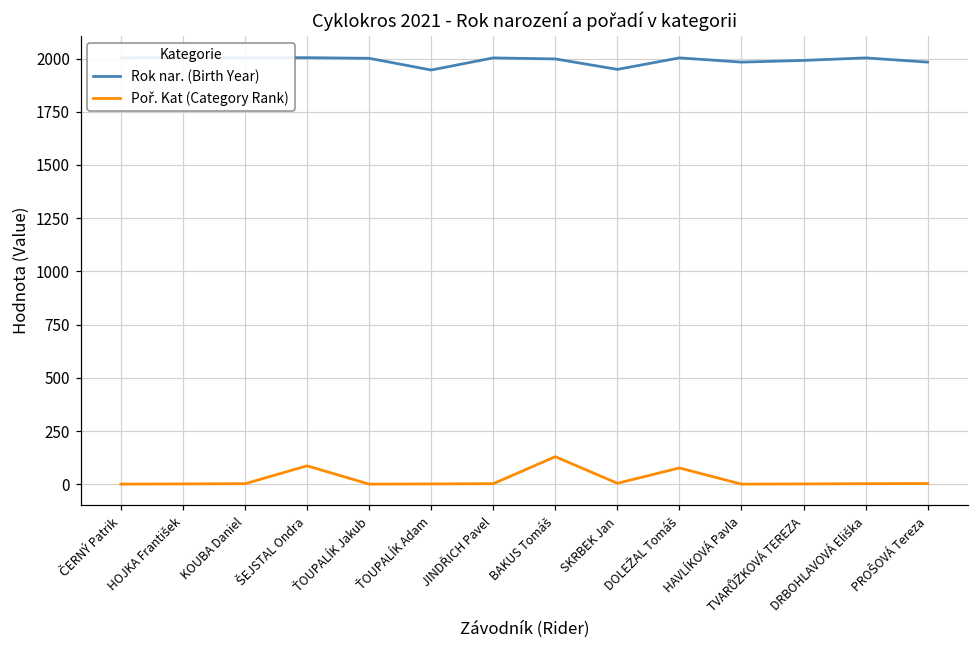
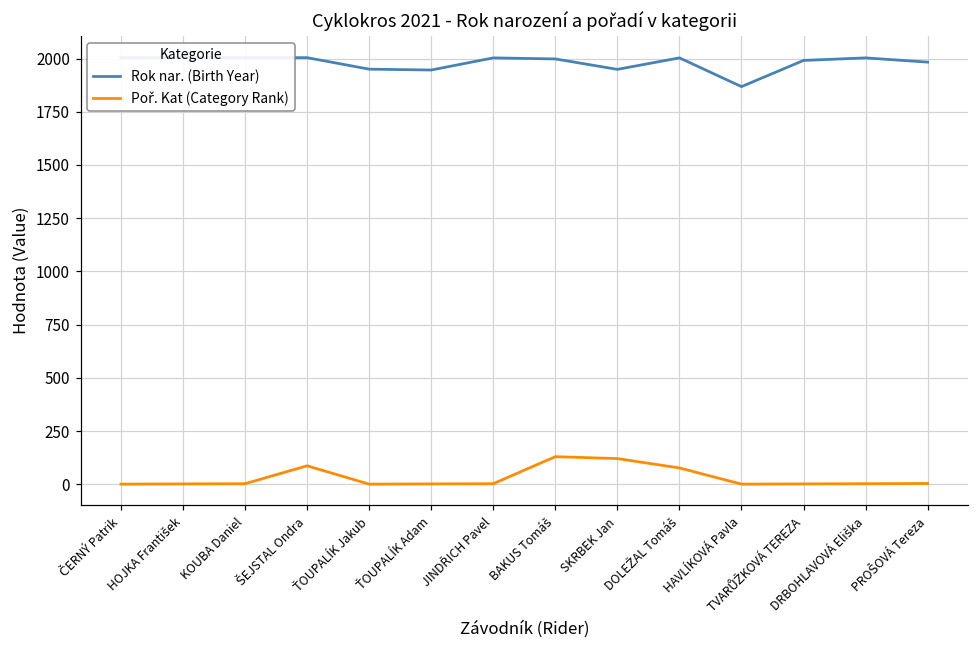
  {
    "Rok nar. (Birth Year)": {
      "ŠEJSTAL Ondra": 2000,
-     "ŤOUPALÍK Jakub": 2000,
+     "ŤOUPALÍK Jakub": 1950,
      "ŤOUPALÍK Adam": 1950,
      "JINDŘICH Pavel": 2000,
      "BAKUS Tomáš": 2000,
      "SKRBEK Jan": 1950,
      "DOLEŽAL Tomáš": 2000,
-     "HAVLÍKOVÁ Pavla": 1980,
+     "HAVLÍKOVÁ Pavla": 1870,
      "TVARŮŽKOVÁ TEREZA": 1990,
      "DRBOHLAVOVÁ Eliška": 2000,
      "PROŠOVÁ Tereza": 1980
    },
    "Poř. Kat (Category Rank)": {
      "ČERNÝ Patrik": 0,
      "HOJKA František": 0,
      "KOUBA Daniel": 0,
      "ŠEJSTAL Ondra": 90,
      "ŤOUPALÍK Jakub": 0,
      "ŤOUPALÍK Adam": 0,
      "JINDŘICH Pavel": 0,
      "BAKUS Tomáš": 130,
-     "SKRBEK Jan": 10,
+     "SKRBEK Jan": 120,
      "DOLEŽAL Tomáš": 80,
      "HAVLÍKOVÁ Pavla": 0,
      "TVARŮŽKOVÁ TEREZA": 0,
      "DRBOHLAVOVÁ Eliška": 0,
      "PROŠOVÁ Tereza": 0
    }
  }
